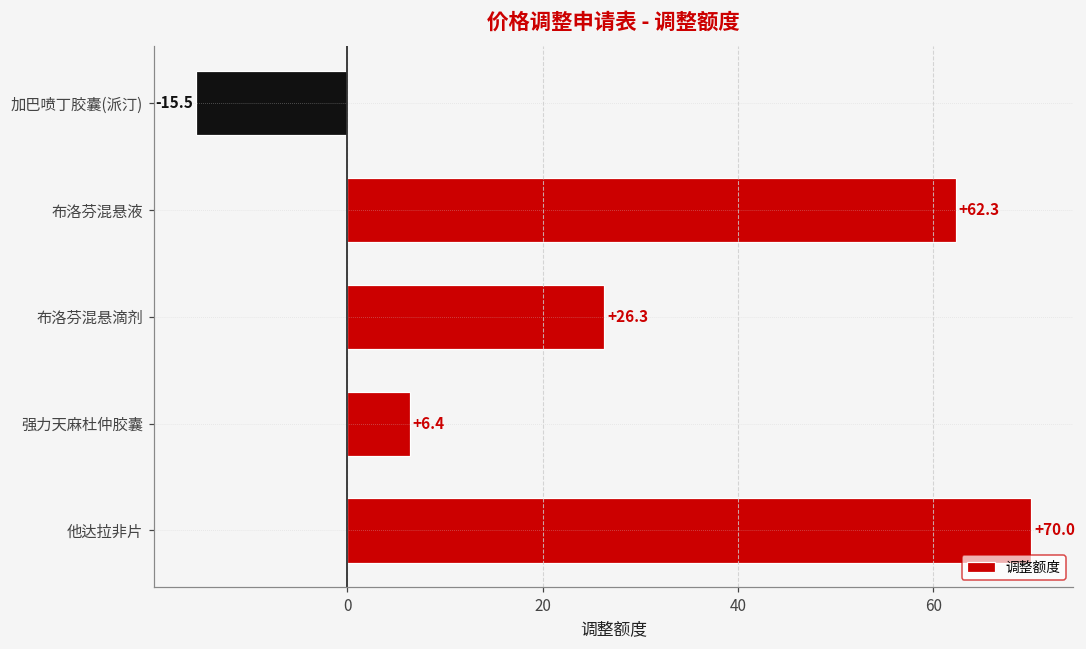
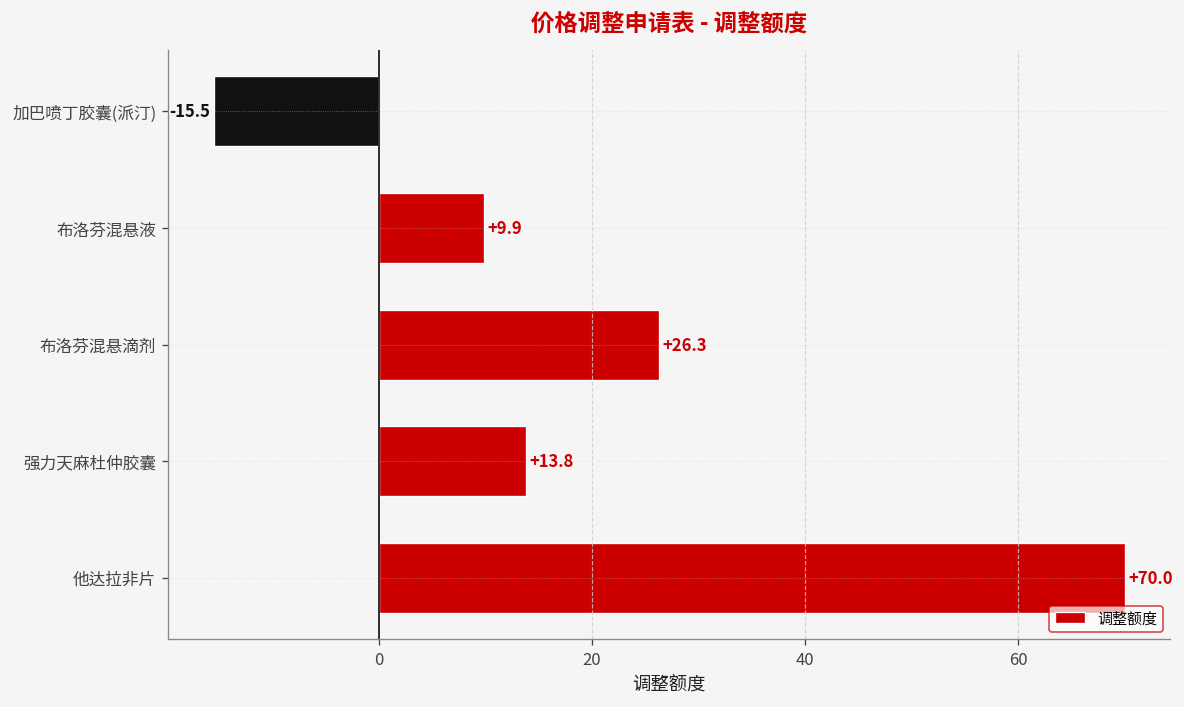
  {
    "加巴喷丁胶囊(派汀)": "-15.5",
-   "布洛芬混悬液": "+62.3",
+   "布洛芬混悬液": "+9.9",
    "布洛芬混悬滴剂": "+26.3",
-   "强力天麻杜仲胶囊": "+6.4",
+   "强力天麻杜仲胶囊": "+13.8",
    "他达拉非片": "+70.0"
  }
